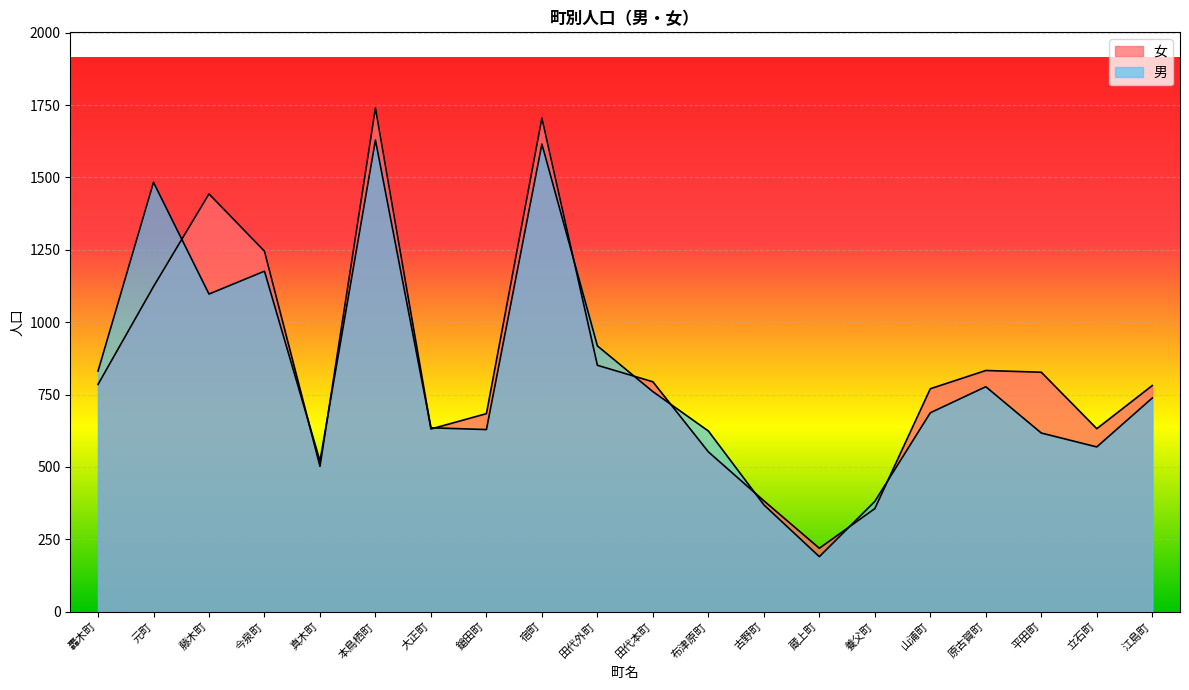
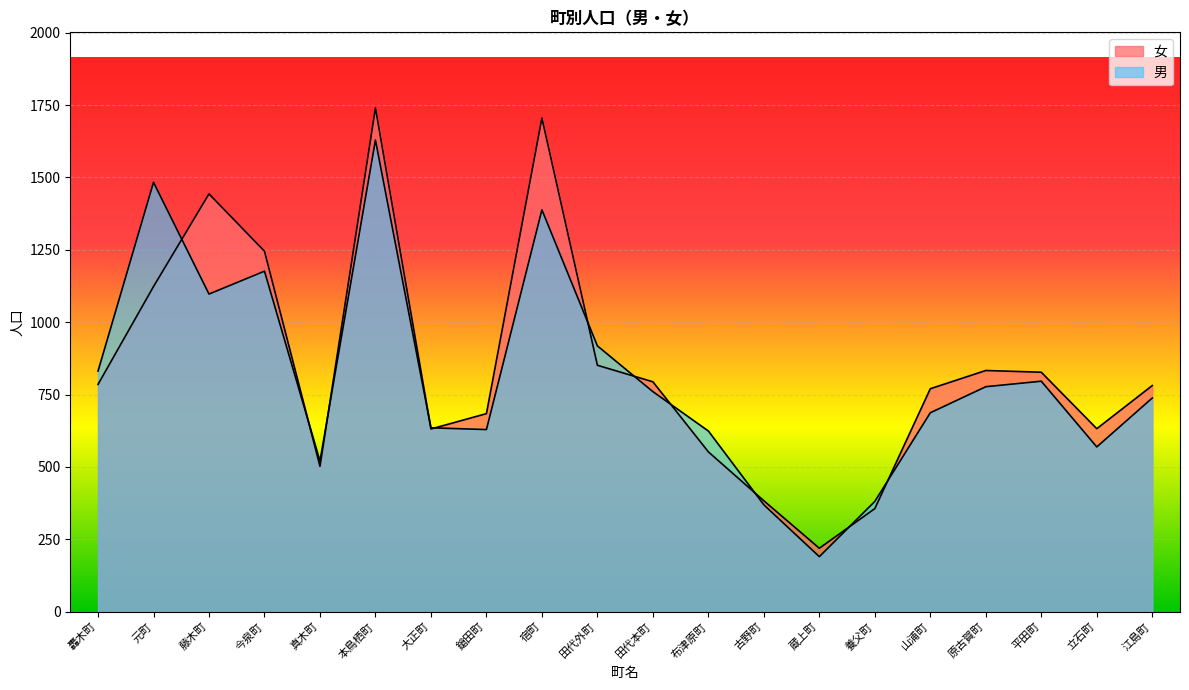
  {
    "女": {
      "轟木町": 790,
      "元町": 1120,
      "藤木町": 1440,
      "今泉町": 1250,
      "真木町": 500,
      "本鳥栖町": 1740,
      "鎗田町": 680,
      "宿町": 1710,
      "田代外町": 850,
      "田代本町": 790,
      "布津原町": 550,
      "古野町": 380,
      "蔵上町": 220,
      "養父町": 360,
      "山浦町": 770,
      "原古賀町": 830,
      "平田町": 830,
      "立石町": 630,
      "江島町": 780
    },
    "男": {
      "轟木町": 830,
      "元町": 1480,
      "藤木町": 1100,
      "今泉町": 1180,
      "真木町": 520,
      "本鳥栖町": 1630,
      "鎗田町": 630,
-     "宿町": 1620,
+     "宿町": 1390,
      "田代外町": 920,
      "田代本町": 760,
      "布津原町": 620,
      "古野町": 370,
      "蔵上町": 190,
      "養父町": 380,
      "山浦町": 690,
      "原古賀町": 780,
-     "平田町": 620,
+     "平田町": 800,
      "立石町": 570,
      "江島町": 740
    }
  }
